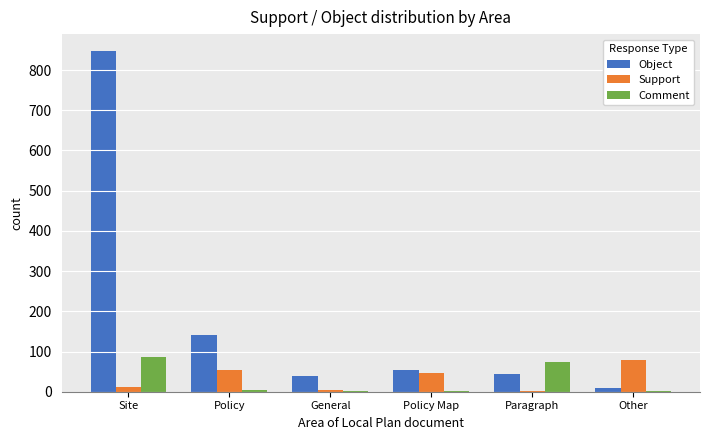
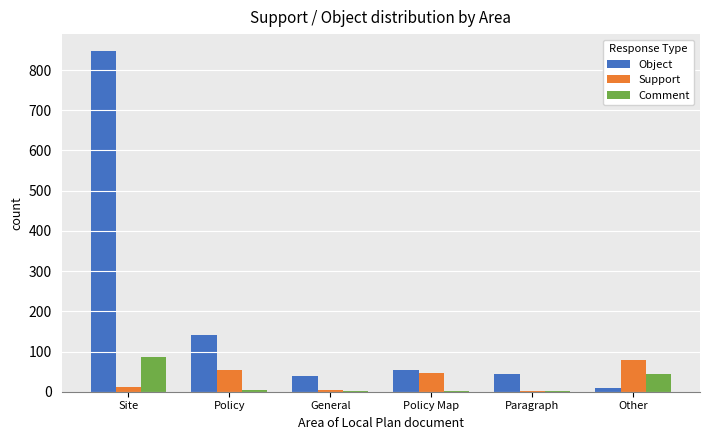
  {
    "Object": {
      "Site": 850,
      "Policy": 140,
      "General": 40,
      "Policy Map": 50,
      "Paragraph": 40,
      "Other": 10
    },
    "Support": {
      "Site": 10,
      "Policy": 50,
      "Policy Map": 50,
      "Other": 80
    },
    "Comment": {
      "Site": 90,
-     "Paragraph": 80,
-     "Other": 0
+     "Paragraph": 0,
+     "Other": 50
    }
  }
